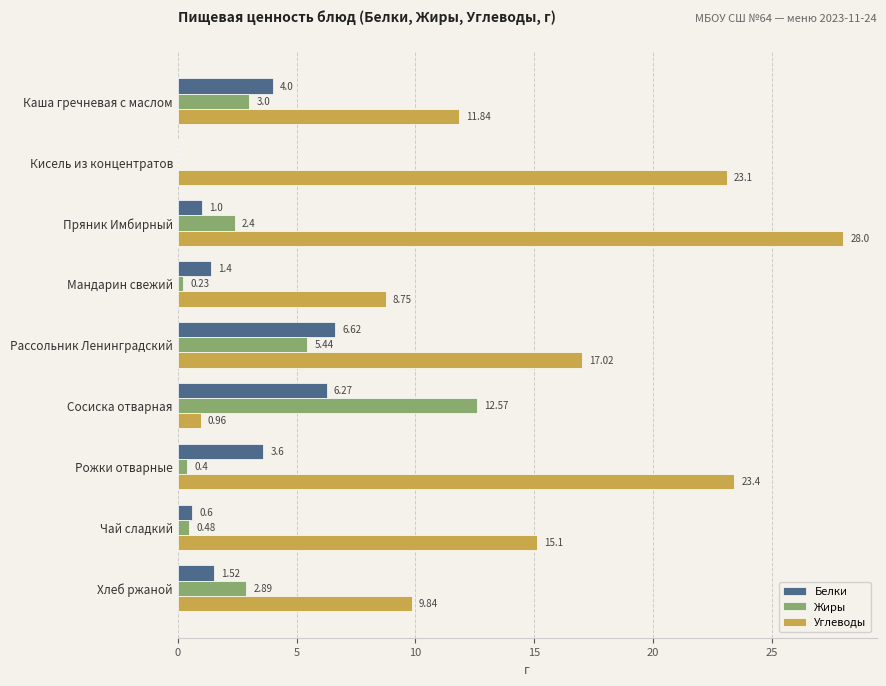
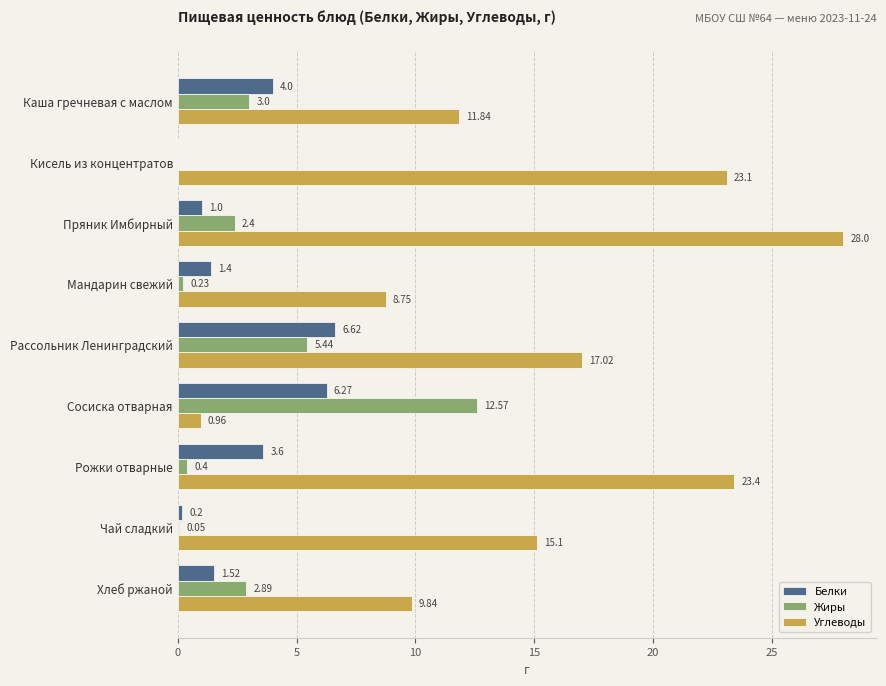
  {
    "Белки": {
      "Каша гречневая с маслом": 4.0,
      "Пряник Имбирный": 1.0,
      "Мандарин свежий": 1.4,
      "Рассольник Ленинградский": 6.62,
      "Сосиска отварная": 6.27,
      "Рожки отварные": 3.6,
-     "Чай сладкий": 0.6,
+     "Чай сладкий": 0.2,
      "Хлеб ржаной": 1.52
    },
    "Жиры": {
      "Каша гречневая с маслом": 3.0,
      "Пряник Имбирный": 2.4,
      "Мандарин свежий": 0.23,
      "Рассольник Ленинградский": 5.44,
      "Сосиска отварная": 12.57,
      "Рожки отварные": 0.4,
-     "Чай сладкий": 0.48,
+     "Чай сладкий": 0.05,
      "Хлеб ржаной": 2.89
    },
    "Углеводы": {
      "Каша гречневая с маслом": 11.84,
      "Кисель из концентратов": 23.1,
      "Пряник Имбирный": 28.0,
      "Мандарин свежий": 8.75,
      "Рассольник Ленинградский": 17.02,
      "Сосиска отварная": 0.96,
      "Рожки отварные": 23.4,
      "Чай сладкий": 15.1,
      "Хлеб ржаной": 9.84
    }
  }
